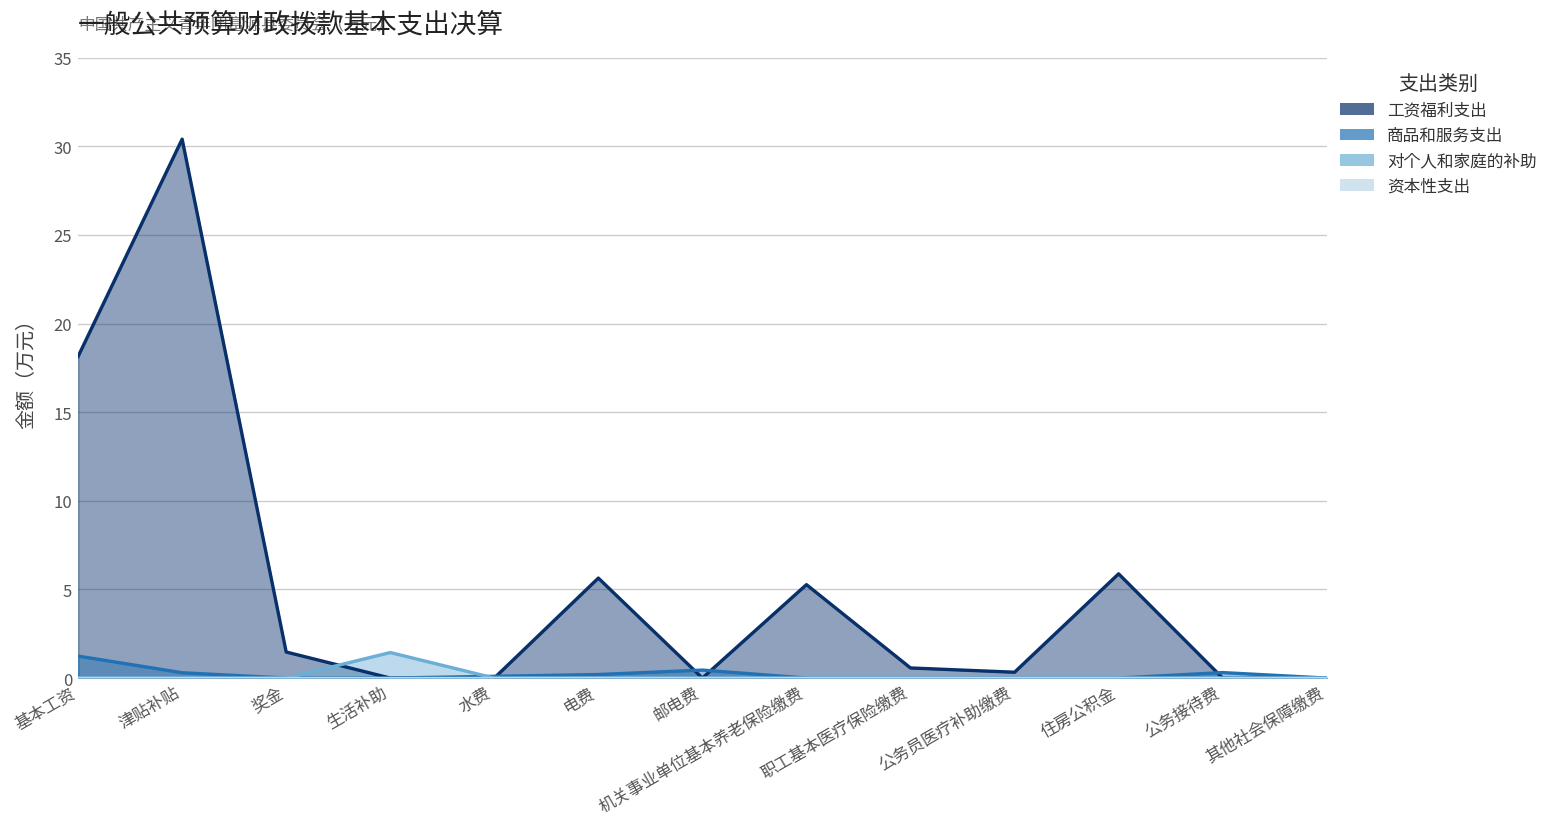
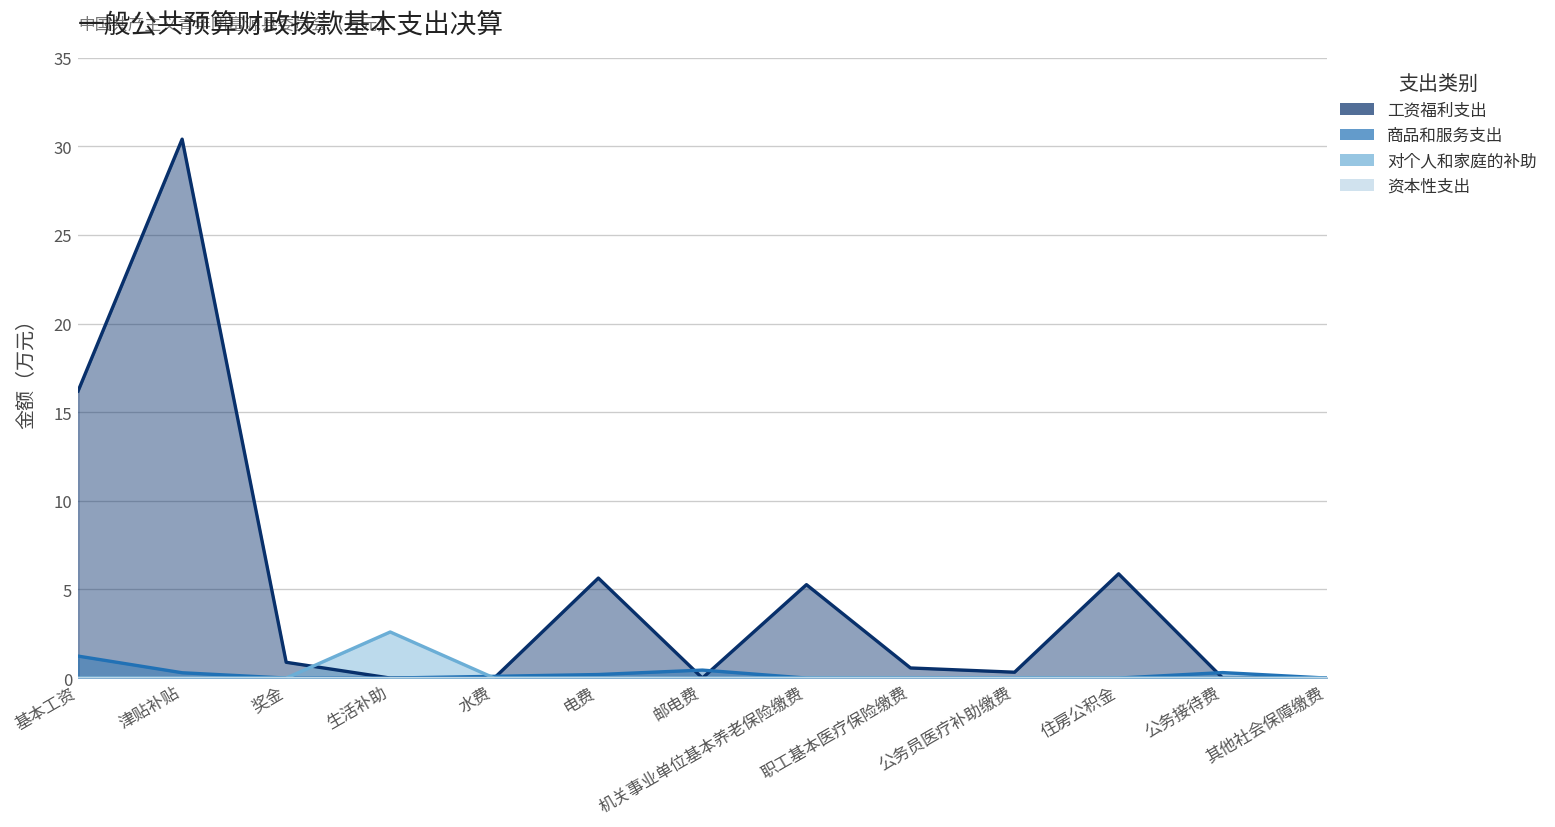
  {
    "工资福利支出": {
-     "基本工资": 18.1,
+     "基本工资": 16.2,
      "津贴补贴": 30.4,
-     "奖金": 1.5,
+     "奖金": 0.9,
      "电费": 5.6,
      "机关事业单位基本养老保险缴费": 5.3,
      "职工基本医疗保险缴费": 0.6,
      "公务员医疗补助缴费": 0.3,
      "住房公积金": 5.9
    },
    "商品和服务支出": {
      "基本工资": 1.2,
      "津贴补贴": 0.3,
      "电费": 0.2,
      "邮电费": 0.5,
      "公务接待费": 0.3
    },
    "对个人和家庭的补助": {
-     "生活补助": 1.4
+     "生活补助": 2.6
    }
  }
